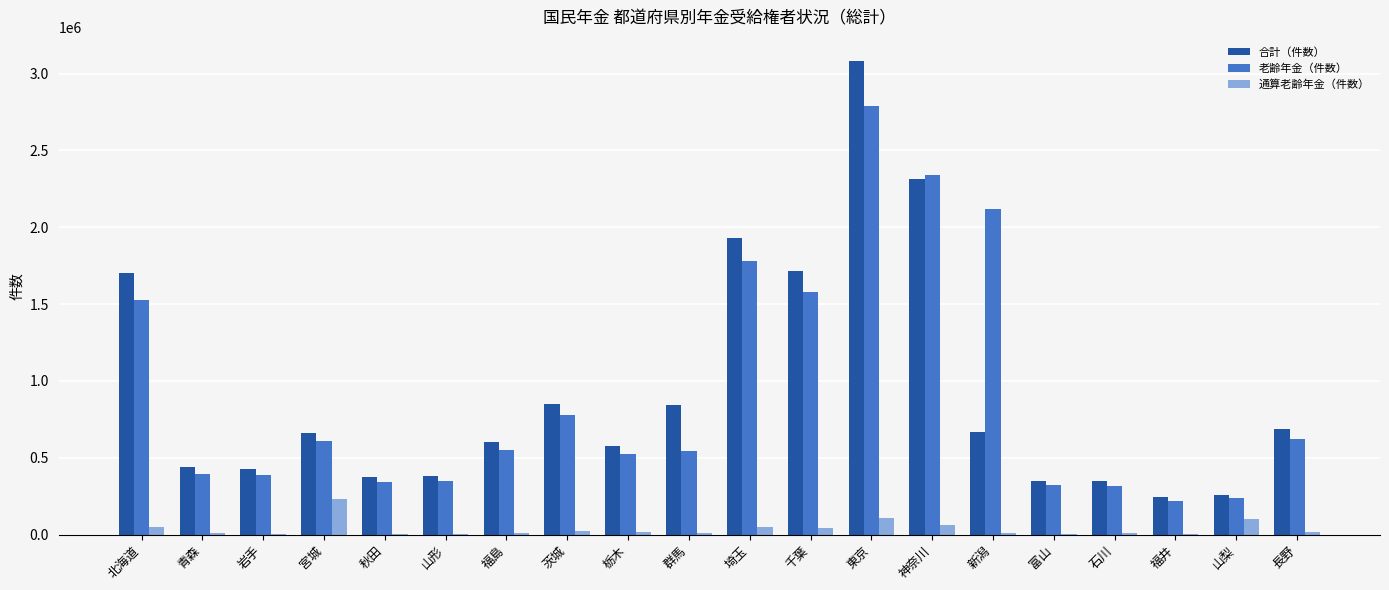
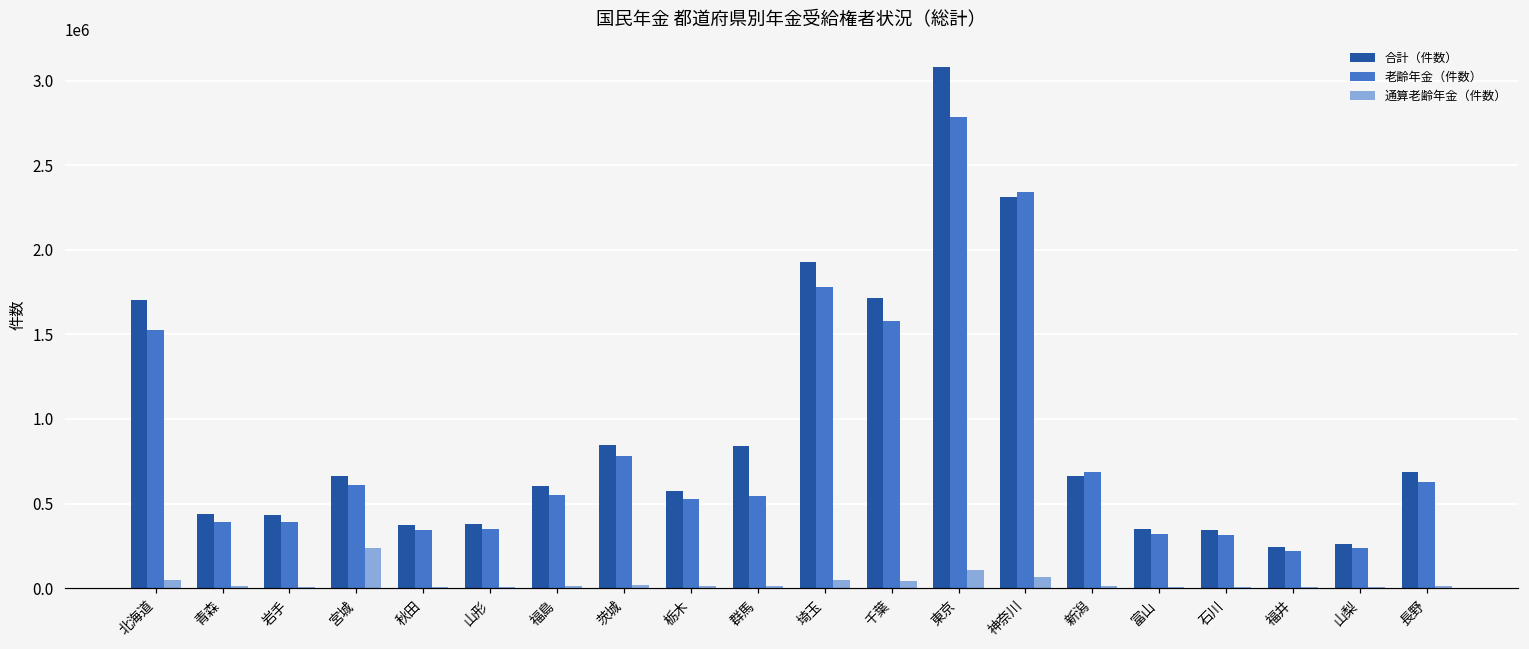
  {
    "合計（件数）": {
      "北海道": 1700000,
      "青森": 440000,
      "岩手": 430000,
      "宮城": 660000,
      "秋田": 380000,
      "山形": 380000,
      "福島": 600000,
      "茨城": 850000,
      "栃木": 580000,
      "群馬": 840000,
      "埼玉": 1930000,
      "千葉": 1720000,
      "東京": 3080000,
      "神奈川": 2310000,
      "新潟": 670000,
      "富山": 350000,
      "石川": 350000,
      "福井": 240000,
      "山梨": 260000,
      "長野": 690000
    },
    "老齢年金（件数）": {
      "北海道": 1530000,
      "青森": 390000,
      "岩手": 390000,
      "宮城": 610000,
      "秋田": 350000,
      "山形": 350000,
      "福島": 550000,
      "茨城": 780000,
      "栃木": 530000,
      "群馬": 550000,
      "埼玉": 1780000,
      "千葉": 1580000,
      "東京": 2790000,
      "神奈川": 2340000,
-     "新潟": 2120000,
+     "新潟": 690000,
      "富山": 320000,
      "石川": 320000,
      "福井": 220000,
      "山梨": 240000,
      "長野": 620000
    },
    "通算老齢年金（件数）": {
      "北海道": 50000,
      "宮城": 230000,
      "茨城": 20000,
      "埼玉": 50000,
      "千葉": 40000,
      "東京": 110000,
      "神奈川": 60000,
-     "山梨": 100000
+     "山梨": 10000
    }
  }
